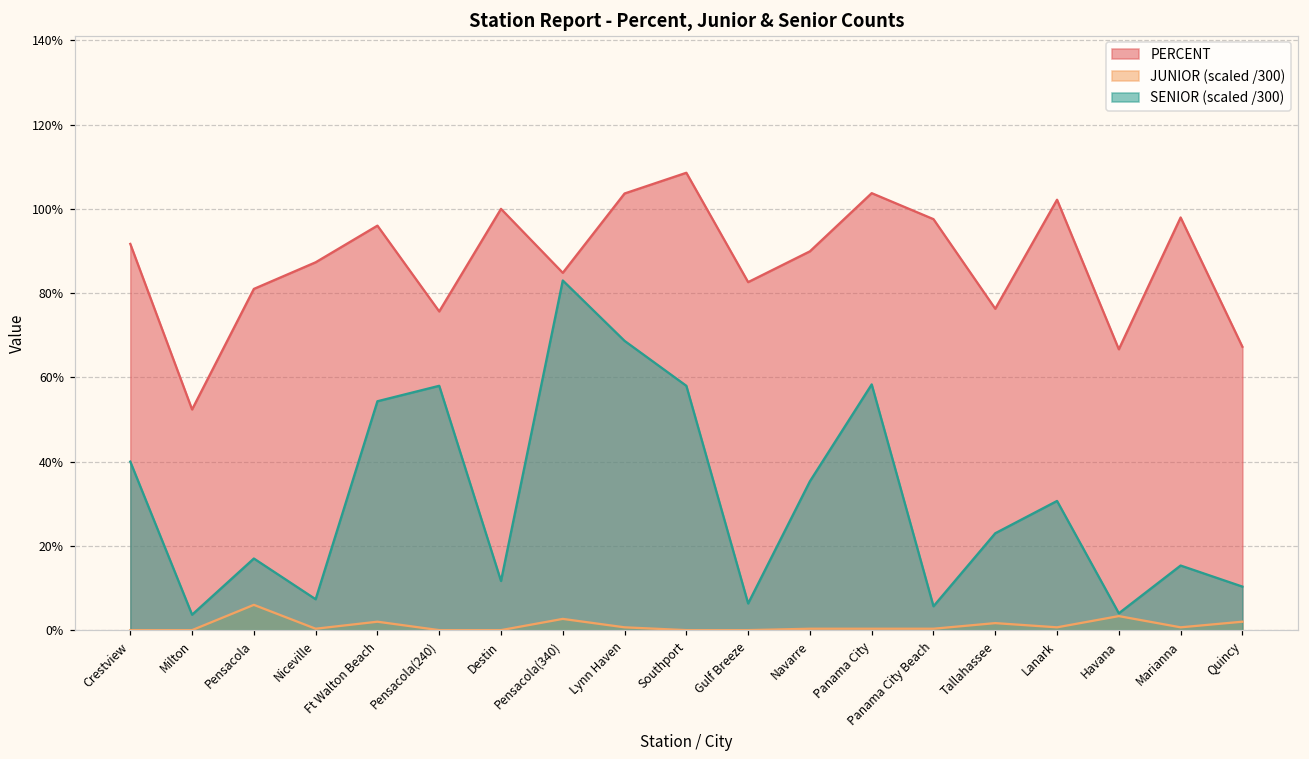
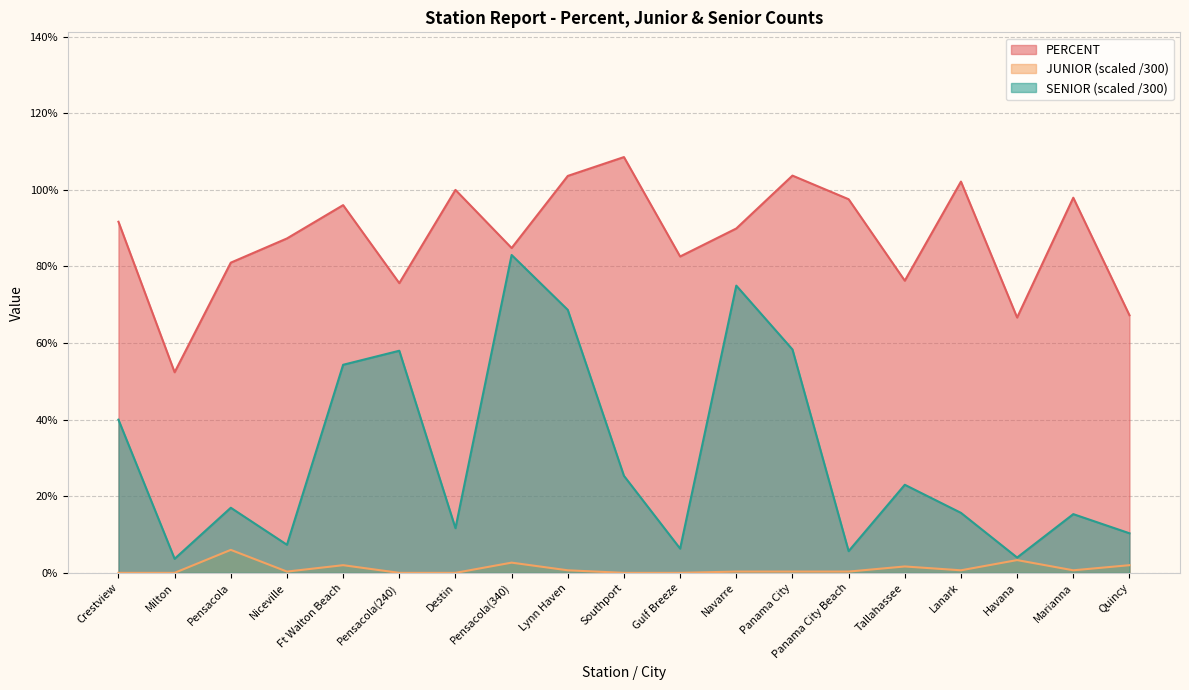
  {
    "SENIOR (scaled /300)": {
      "Crestview": "40%",
      "Milton": "4%",
      "Pensacola": "17%",
      "Niceville": "7%",
      "Ft Walton Beach": "54%",
      "Pensacola(240)": "58%",
      "Destin": "12%",
      "Pensacola(340)": "83%",
      "Lynn Haven": "69%",
-     "Southport": "58%",
+     "Southport": "25%",
      "Gulf Breeze": "6%",
-     "Navarre": "35%",
+     "Navarre": "75%",
      "Panama City": "58%",
      "Panama City Beach": "6%",
      "Tallahassee": "23%",
-     "Lanark": "31%",
+     "Lanark": "16%",
      "Havana": "4%",
      "Marianna": "15%",
      "Quincy": "10%"
    }
  }
